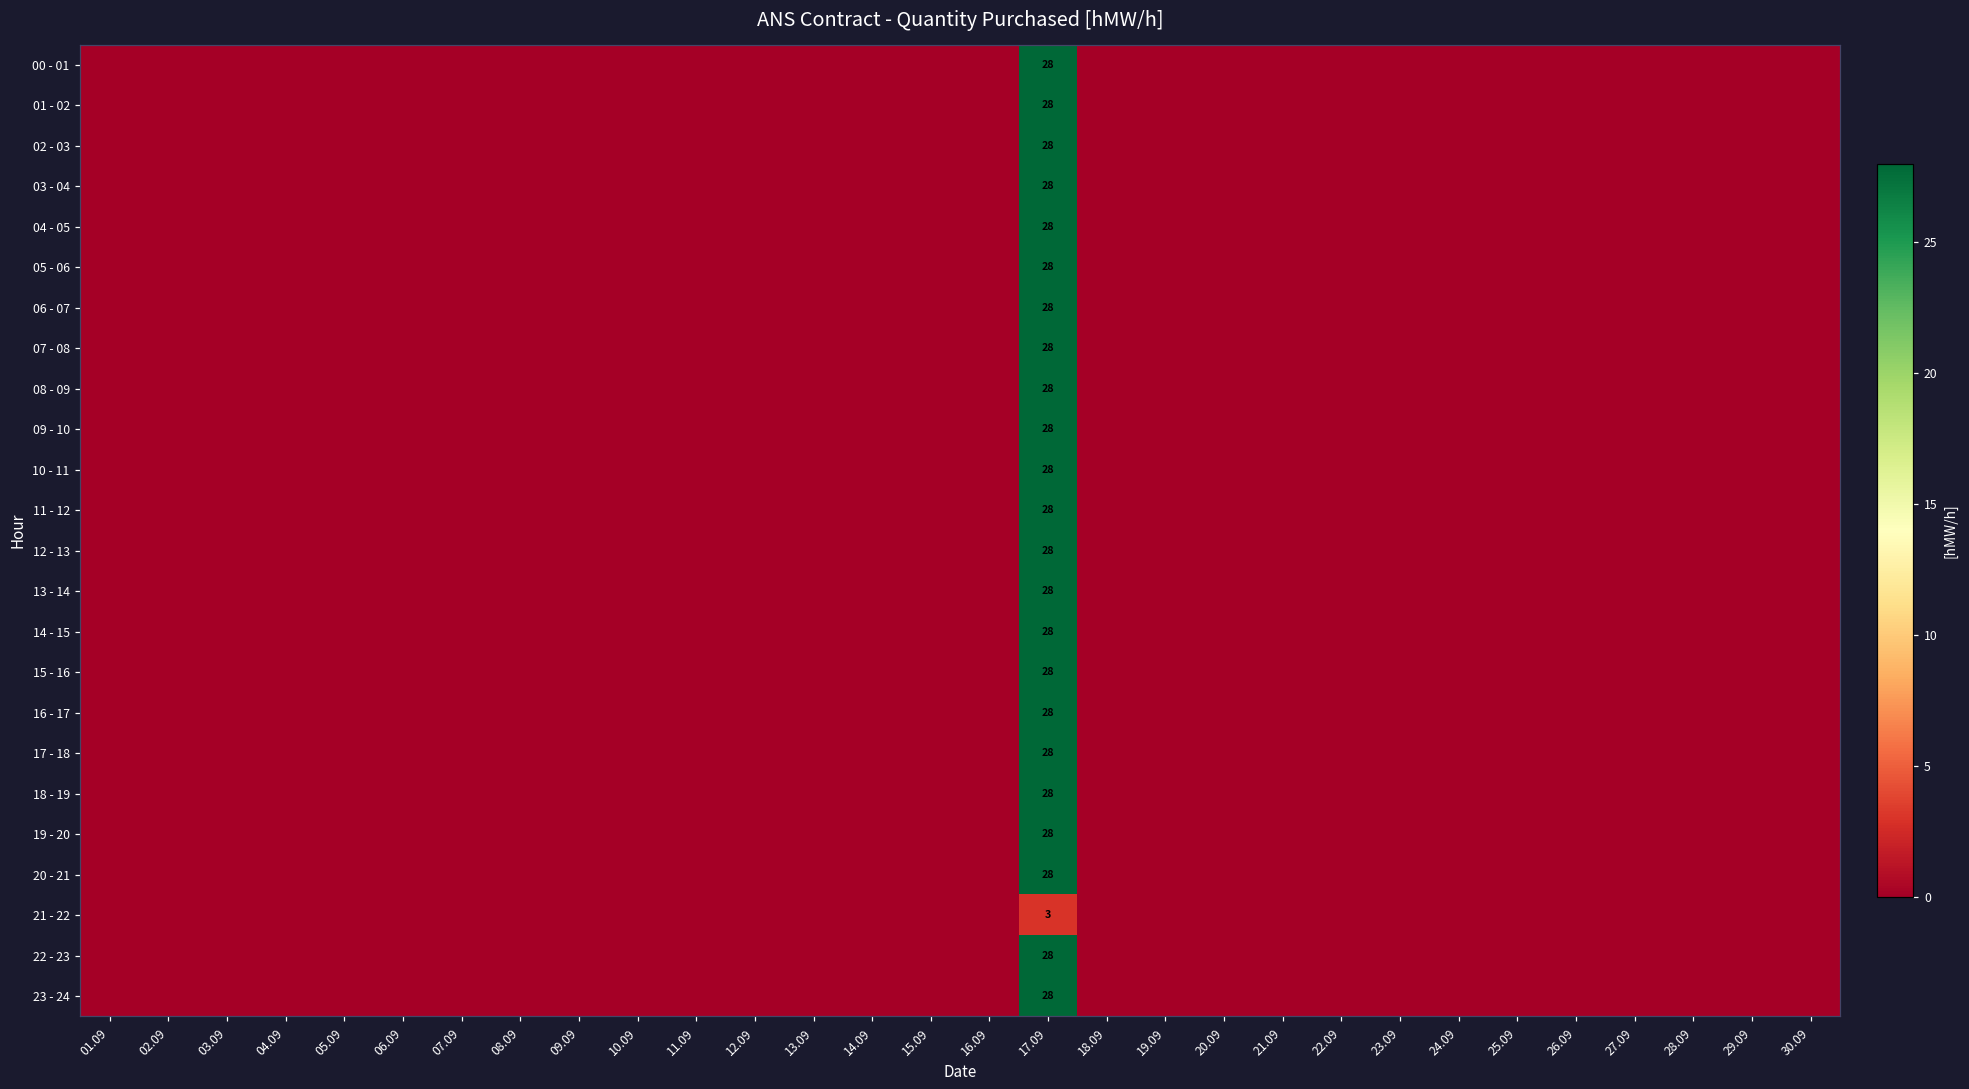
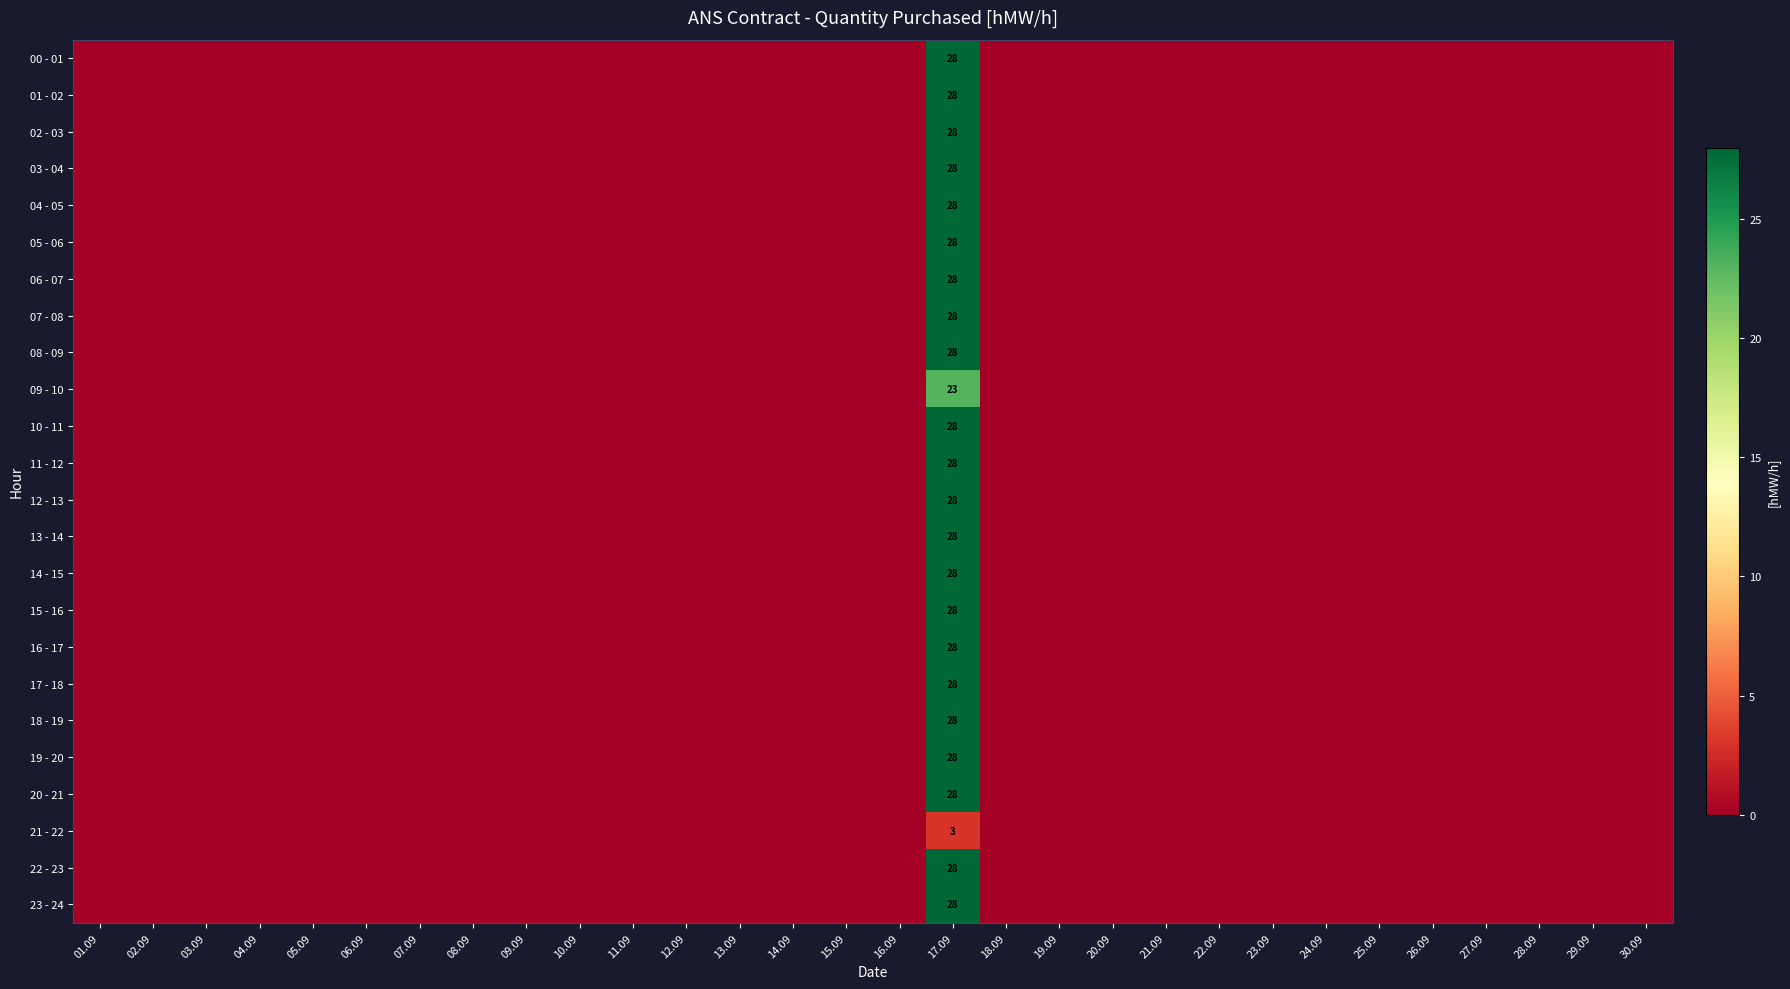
  {
    "00 - 01": {
      "17.09": 28
    },
    "01 - 02": {
      "17.09": 28
    },
    "02 - 03": {
      "17.09": 28
    },
    "03 - 04": {
      "17.09": 28
    },
    "04 - 05": {
      "17.09": 28
    },
    "05 - 06": {
      "17.09": 28
    },
    "06 - 07": {
      "17.09": 28
    },
    "07 - 08": {
      "17.09": 28
    },
    "08 - 09": {
      "17.09": 28
    },
    "09 - 10": {
-     "17.09": 28
+     "17.09": 23
    },
    "10 - 11": {
      "17.09": 28
    },
    "11 - 12": {
      "17.09": 28
    },
    "12 - 13": {
      "17.09": 28
    },
    "13 - 14": {
      "17.09": 28
    },
    "14 - 15": {
      "17.09": 28
    },
    "15 - 16": {
      "17.09": 28
    },
    "16 - 17": {
      "17.09": 28
    },
    "17 - 18": {
      "17.09": 28
    },
    "18 - 19": {
      "17.09": 28
    },
    "19 - 20": {
      "17.09": 28
    },
    "20 - 21": {
      "17.09": 28
    },
    "21 - 22": {
      "17.09": 3
    },
    "22 - 23": {
      "17.09": 28
    },
    "23 - 24": {
      "17.09": 28
    }
  }
